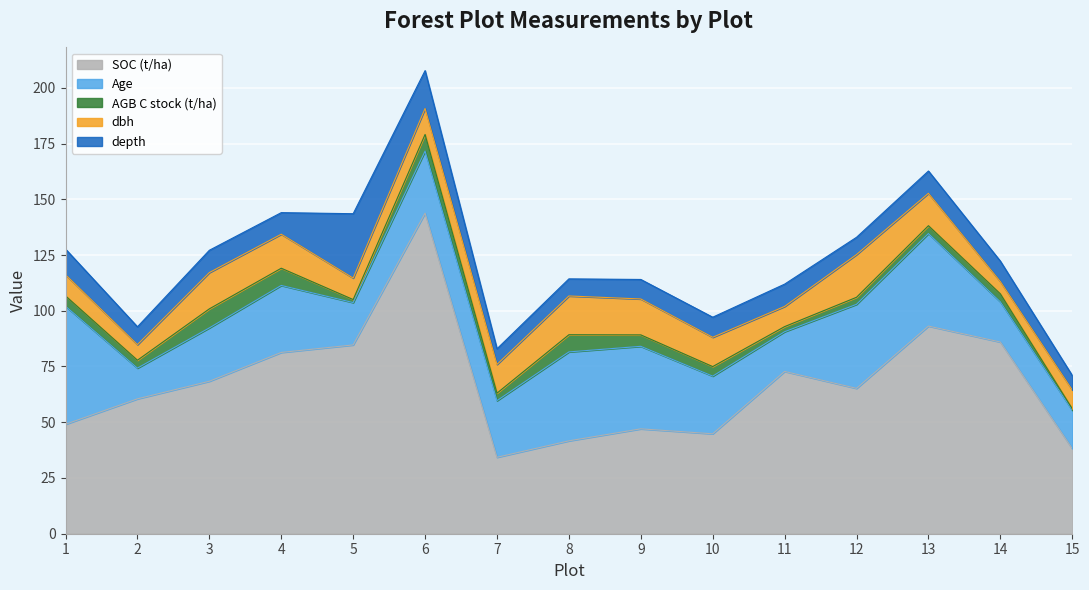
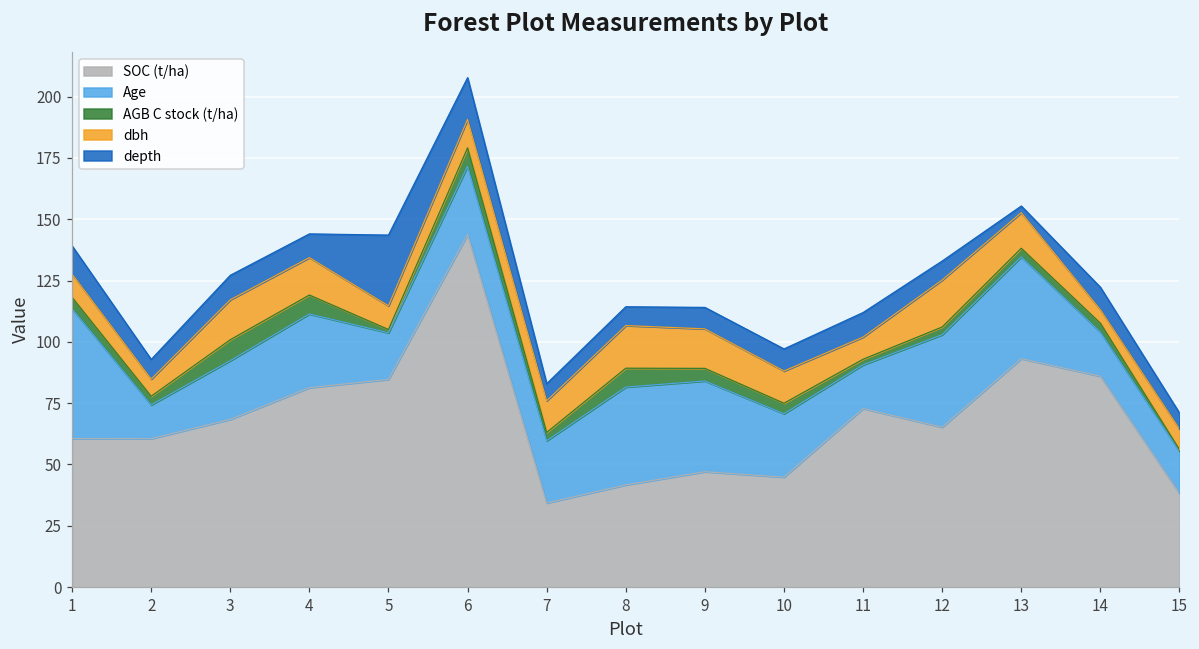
  {
    "SOC (t/ha)": {
-     "1": 49,
+     "1": 61,
      "2": 60,
      "3": 68,
      "4": 81,
      "5": 85,
      "6": 144,
      "7": 34,
      "8": 42,
      "9": 47,
      "10": 45,
      "11": 73,
      "12": 65,
      "13": 93,
      "14": 86,
      "15": 38
    },
    "Age": {
      "1": 53,
      "2": 14,
      "3": 24,
      "4": 30,
      "5": 19,
      "6": 28,
      "7": 25,
      "8": 40,
      "9": 37,
      "10": 26,
      "11": 18,
      "12": 38,
      "13": 41,
      "14": 18
    },
    "AGB C stock (t/ha)": {
      "1": 5,
      "2": 4,
      "3": 9,
      "4": 8,
      "5": 1,
      "6": 7,
      "7": 3,
      "8": 8,
      "9": 5,
      "10": 4,
      "11": 2,
      "12": 3,
      "13": 4,
      "14": 4
    },
    "dbh": {
      "1": 9,
      "2": 7,
      "3": 16,
      "4": 15,
      "5": 10,
      "6": 12,
      "7": 13,
      "8": 17,
      "9": 16,
      "10": 13,
      "11": 9,
      "12": 19,
      "13": 15,
      "14": 5,
      "15": 8
    },
    "depth": {
      "1": 12,
      "2": 8,
      "3": 10,
      "4": 10,
      "5": 29,
      "6": 17,
      "7": 7,
      "8": 8,
      "9": 9,
      "10": 9,
      "11": 10,
      "12": 8,
-     "13": 10,
+     "13": 3,
      "14": 9,
      "15": 7
    }
  }
